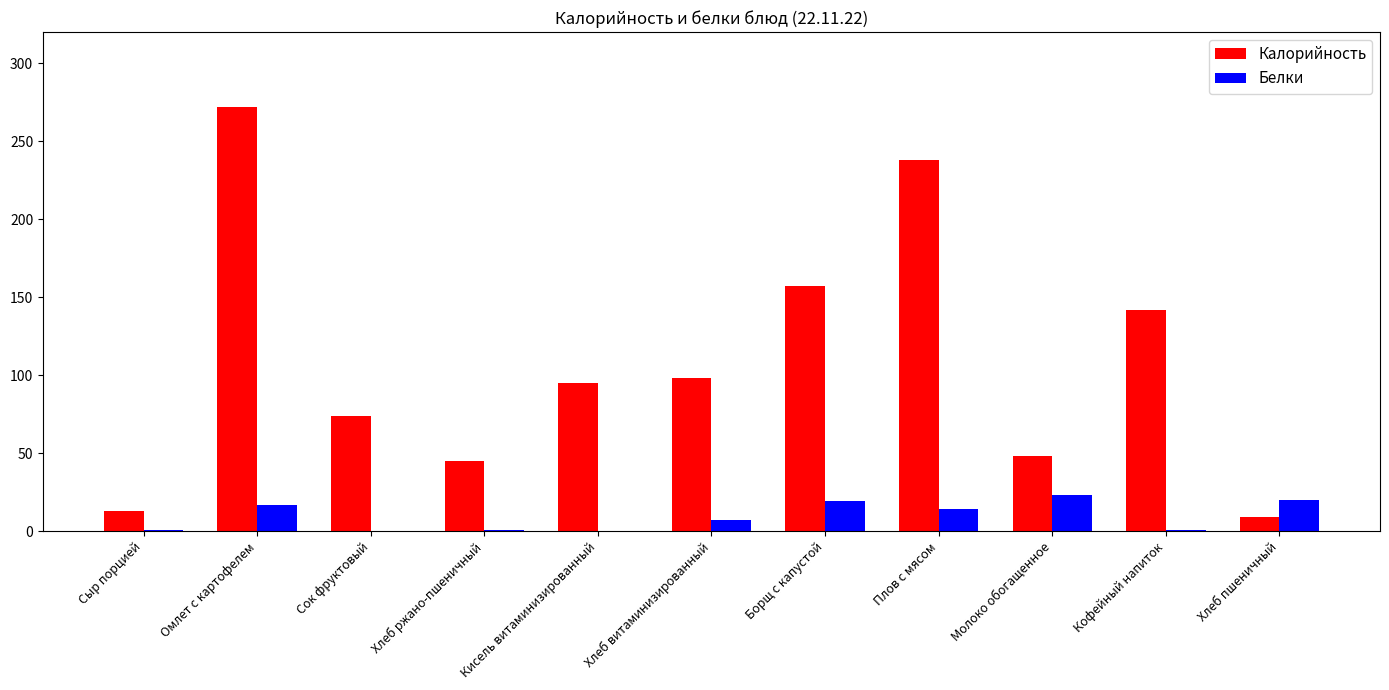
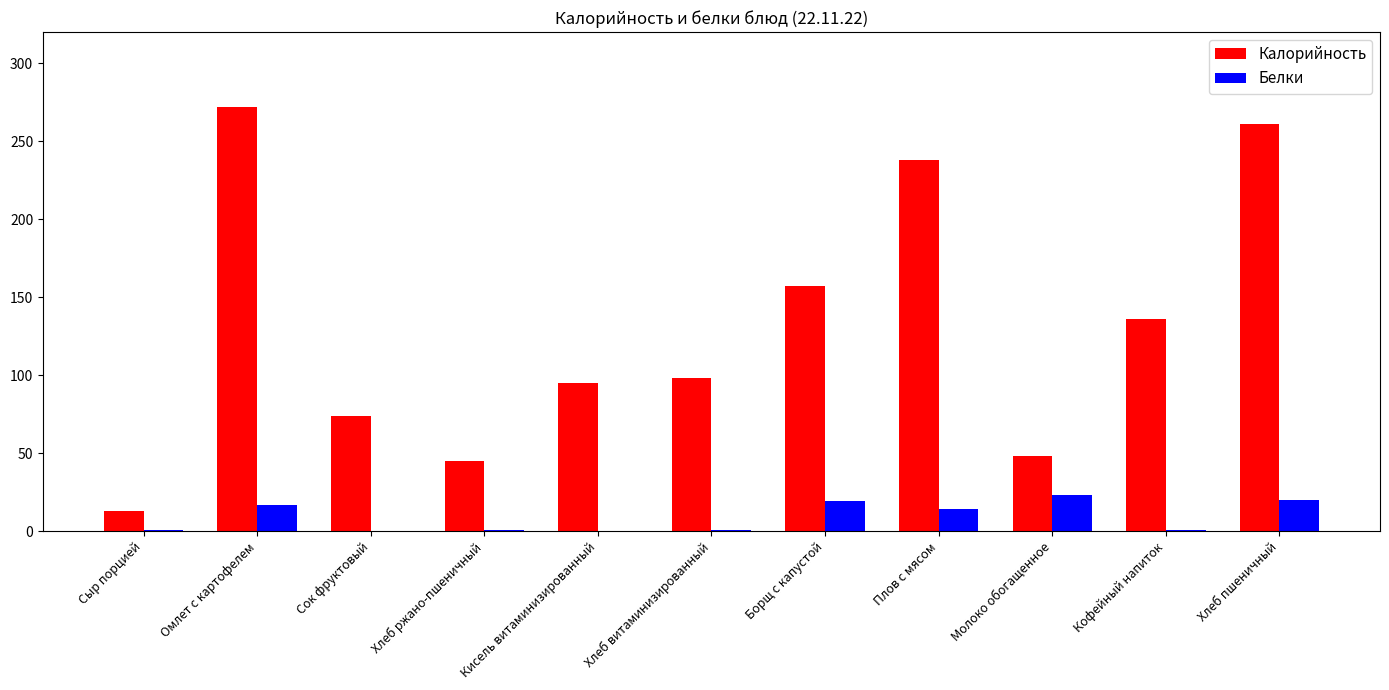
  {
    "Калорийность": {
      "Сыр порцией": 13,
      "Омлет с картофелем": 272,
      "Сок фруктовый": 74,
      "Хлеб ржано-пшеничный": 45,
      "Кисель витаминизированный": 95,
      "Хлеб витаминизированный": 98,
      "Борщ с капустой": 157,
      "Плов с мясом": 238,
      "Молоко обогащенное": 48,
-     "Кофейный напиток": 142,
-     "Хлеб пшеничный": 9
+     "Кофейный напиток": 136,
+     "Хлеб пшеничный": 261
    },
    "Белки": {
      "Омлет с картофелем": 17,
      "Сок фруктовый": 0,
      "Кисель витаминизированный": 0,
-     "Хлеб витаминизированный": 7,
+     "Хлеб витаминизированный": 1,
      "Борщ с капустой": 19,
      "Плов с мясом": 14,
      "Молоко обогащенное": 23,
      "Хлеб пшеничный": 20
    }
  }
